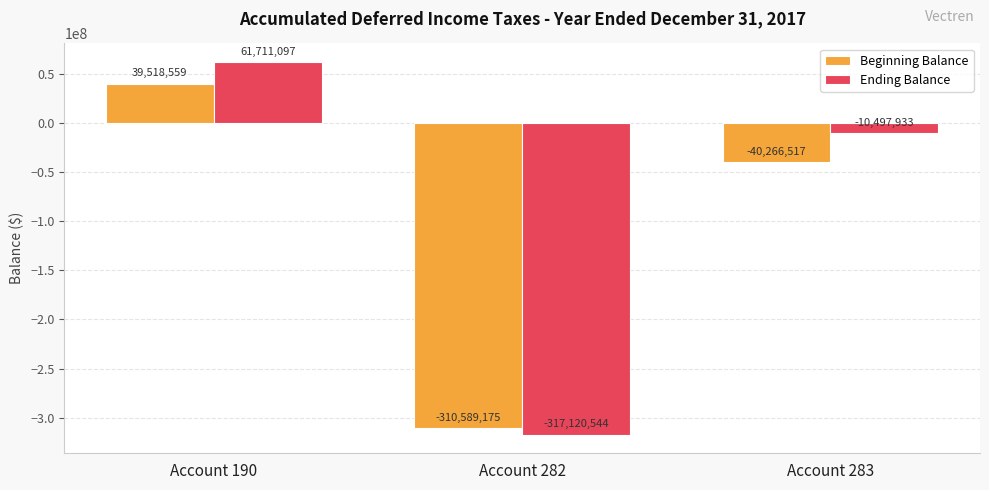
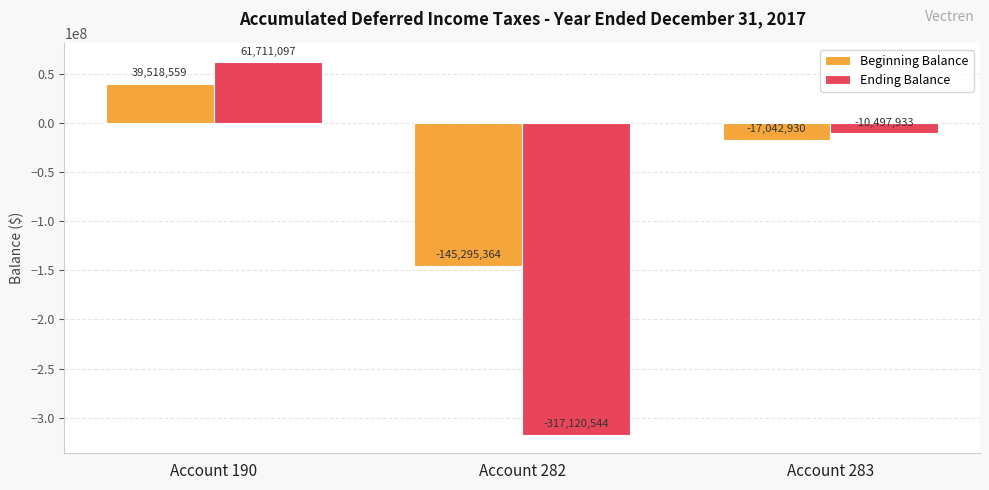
  {
    "Beginning Balance": {
      "Account 190": "39,518,559",
-     "Account 282": "-310,589,175",
-     "Account 283": "-40,266,517"
+     "Account 282": "-145,295,364",
+     "Account 283": "-17,042,930"
    },
    "Ending Balance": {
      "Account 190": "61,711,097",
      "Account 282": "-317,120,544",
      "Account 283": "-10,497,933"
    }
  }
